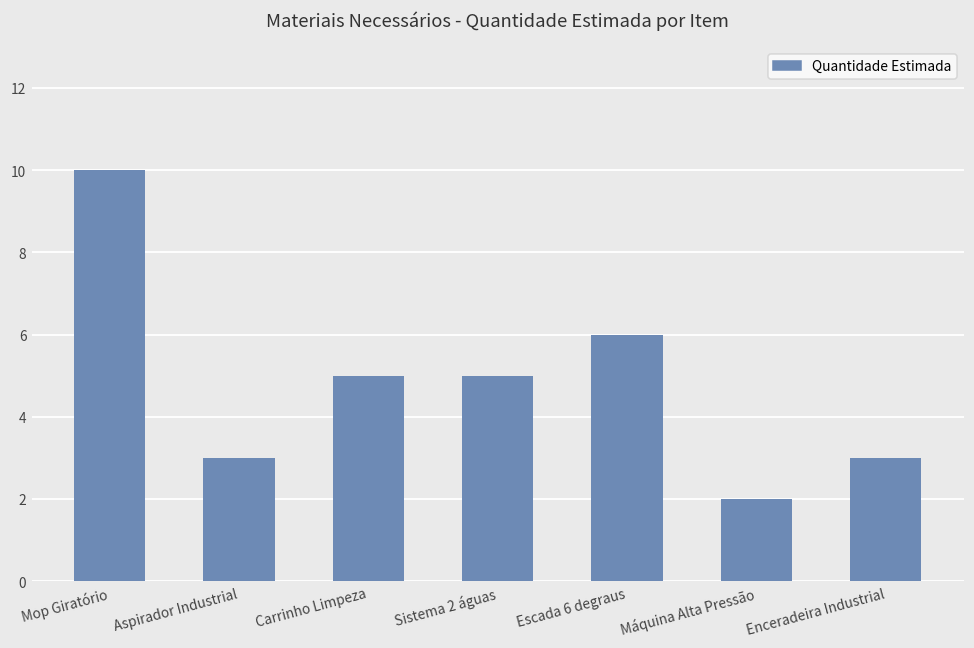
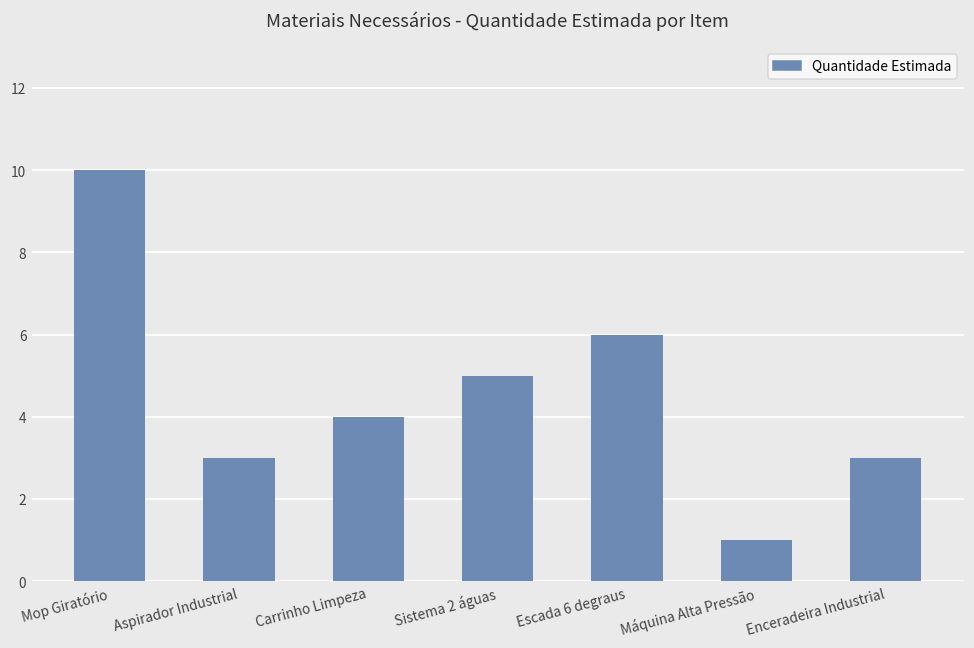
  {
    "Mop Giratório": 10,
    "Aspirador Industrial": 3,
-   "Carrinho Limpeza": 5,
+   "Carrinho Limpeza": 4,
    "Sistema 2 águas": 5,
    "Escada 6 degraus": 6,
-   "Máquina Alta Pressão": 2,
+   "Máquina Alta Pressão": 1,
    "Enceradeira Industrial": 3
  }
